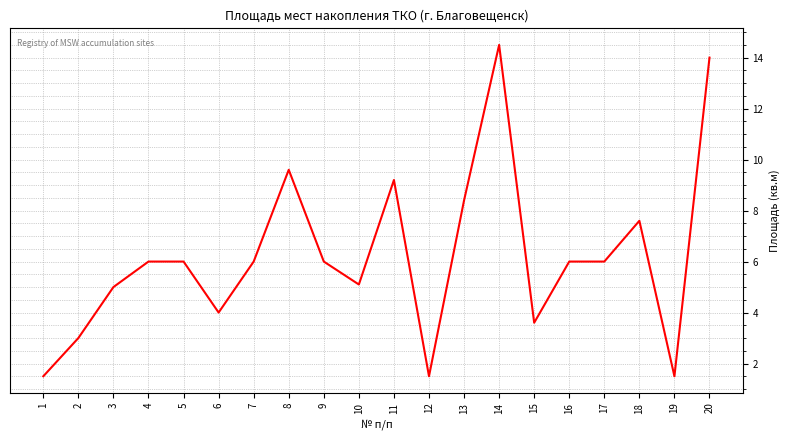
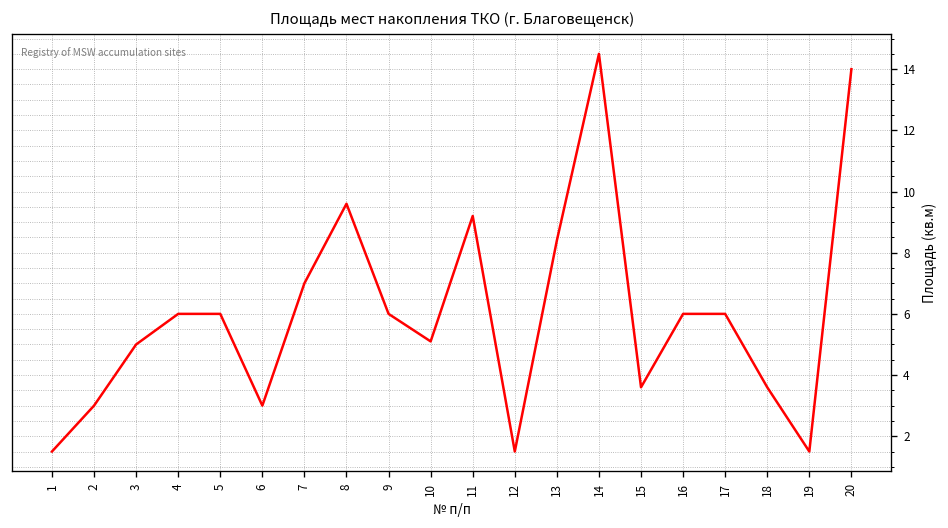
  {
    "1": 1.5,
    "2": 3.0,
    "3": 5.0,
    "4": 6.0,
    "5": 6.0,
-   "6": 4,
-   "7": 6,
+   "6": 3,
+   "7": 7,
    "8": 9.6,
    "9": 6.0,
    "10": 5.1,
    "11": 9.2,
    "12": 1.5,
    "13": 8.4,
    "14": 14.5,
    "15": 3.6,
    "16": 6.0,
    "17": 6.0,
-   "18": 7.6,
+   "18": 3.6,
    "19": 1.5,
    "20": 14.0
  }
